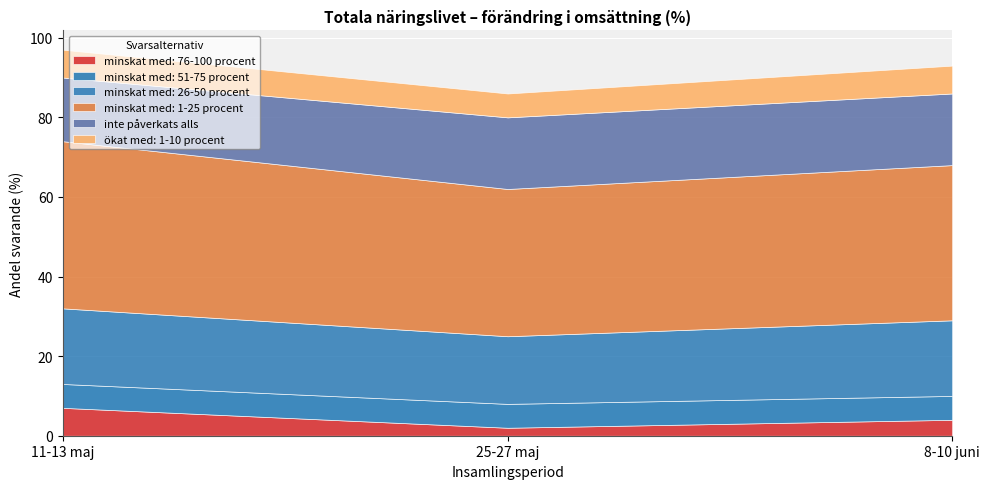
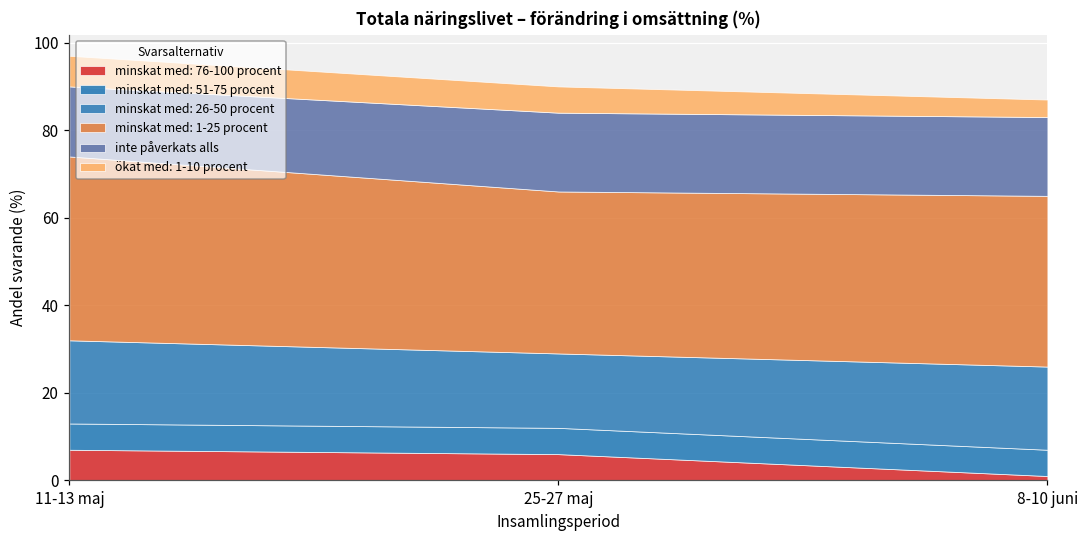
  {
    "minskat med: 76-100 procent": {
      "11-13 maj": 7,
-     "25-27 maj": 2,
-     "8-10 juni": 4
+     "25-27 maj": 6,
+     "8-10 juni": 1
    },
    "minskat med: 1-25 procent": {
      "11-13 maj": 42,
      "25-27 maj": 37,
      "8-10 juni": 39
    },
    "ökat med: 1-10 procent": {
      "11-13 maj": 7,
      "25-27 maj": 6,
-     "8-10 juni": 7
+     "8-10 juni": 4
    }
  }
